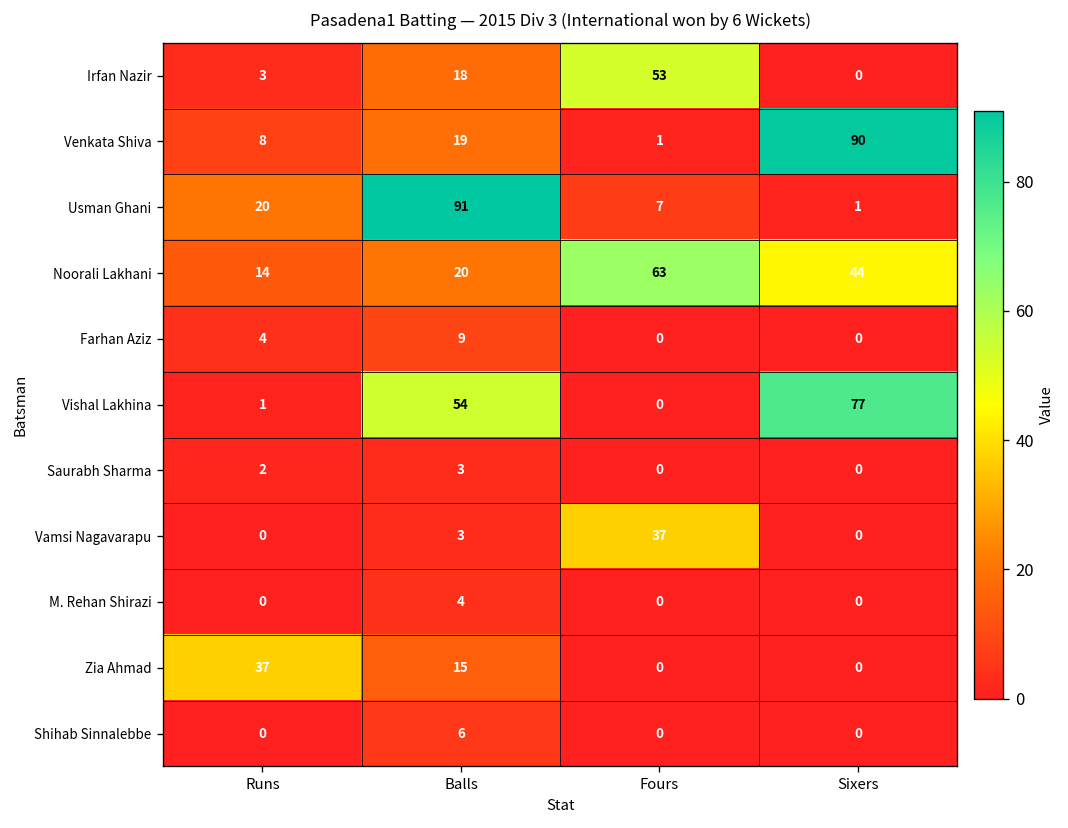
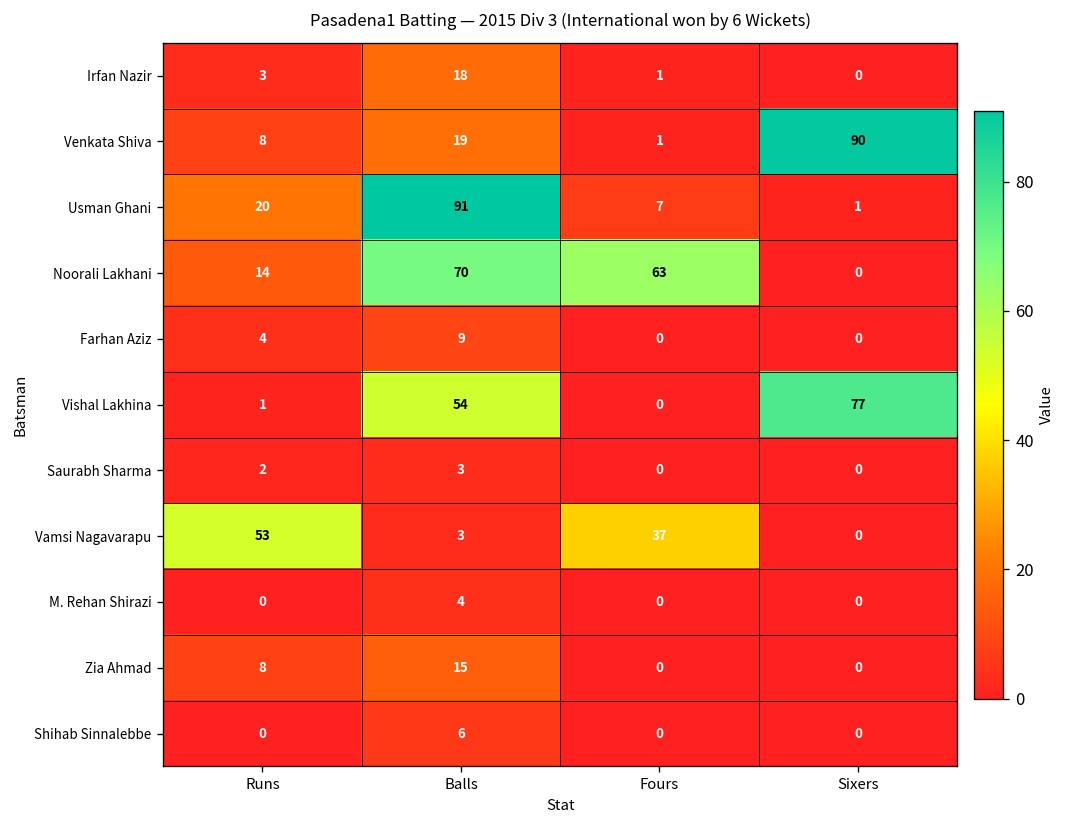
  {
    "Irfan Nazir": {
      "Runs": 3,
      "Balls": 18,
-     "Fours": 53,
+     "Fours": 1,
      "Sixers": 0
    },
    "Venkata Shiva": {
      "Runs": 8,
      "Balls": 19,
      "Fours": 1,
      "Sixers": 90
    },
    "Usman Ghani": {
      "Runs": 20,
      "Balls": 91,
      "Fours": 7,
      "Sixers": 1
    },
    "Noorali Lakhani": {
      "Runs": 14,
-     "Balls": 20,
+     "Balls": 70,
      "Fours": 63,
-     "Sixers": 44
+     "Sixers": 0
    },
    "Farhan Aziz": {
      "Runs": 4,
      "Balls": 9,
      "Fours": 0,
      "Sixers": 0
    },
    "Vishal Lakhina": {
      "Runs": 1,
      "Balls": 54,
      "Fours": 0,
      "Sixers": 77
    },
    "Saurabh Sharma": {
      "Runs": 2,
      "Balls": 3,
      "Fours": 0,
      "Sixers": 0
    },
    "Vamsi Nagavarapu": {
-     "Runs": 0,
+     "Runs": 53,
      "Balls": 3,
      "Fours": 37,
      "Sixers": 0
    },
    "M. Rehan Shirazi": {
      "Runs": 0,
      "Balls": 4,
      "Fours": 0,
      "Sixers": 0
    },
    "Zia Ahmad": {
-     "Runs": 37,
+     "Runs": 8,
      "Balls": 15,
      "Fours": 0,
      "Sixers": 0
    },
    "Shihab Sinnalebbe": {
      "Runs": 0,
      "Balls": 6,
      "Fours": 0,
      "Sixers": 0
    }
  }
